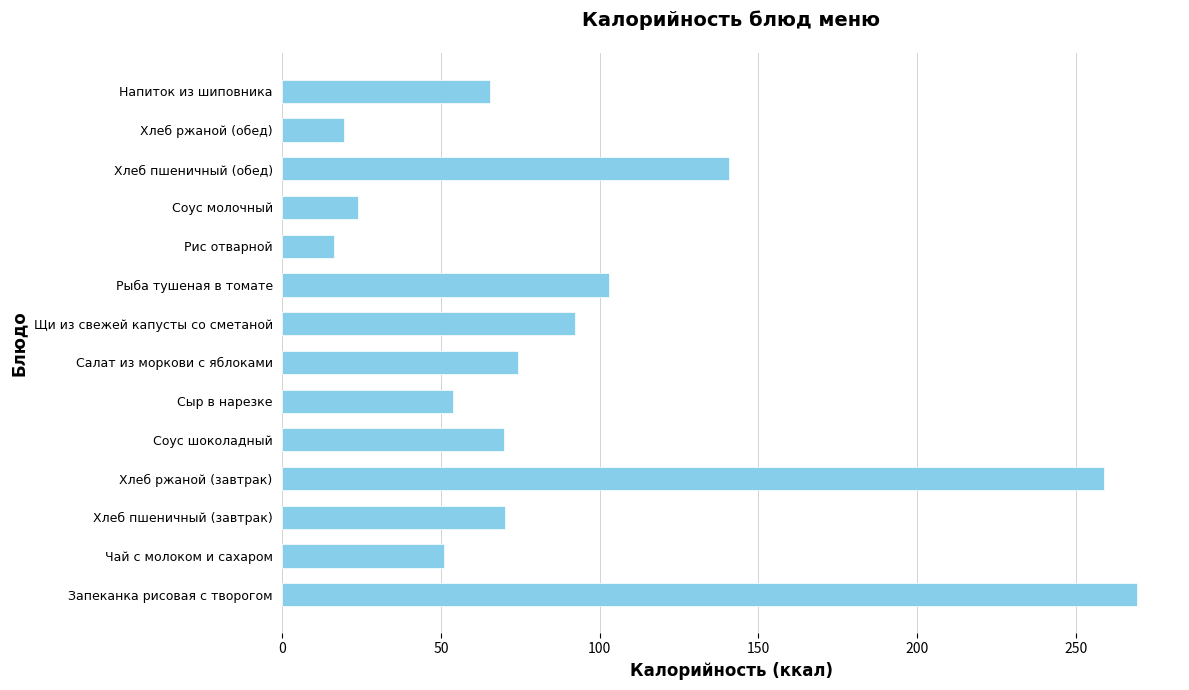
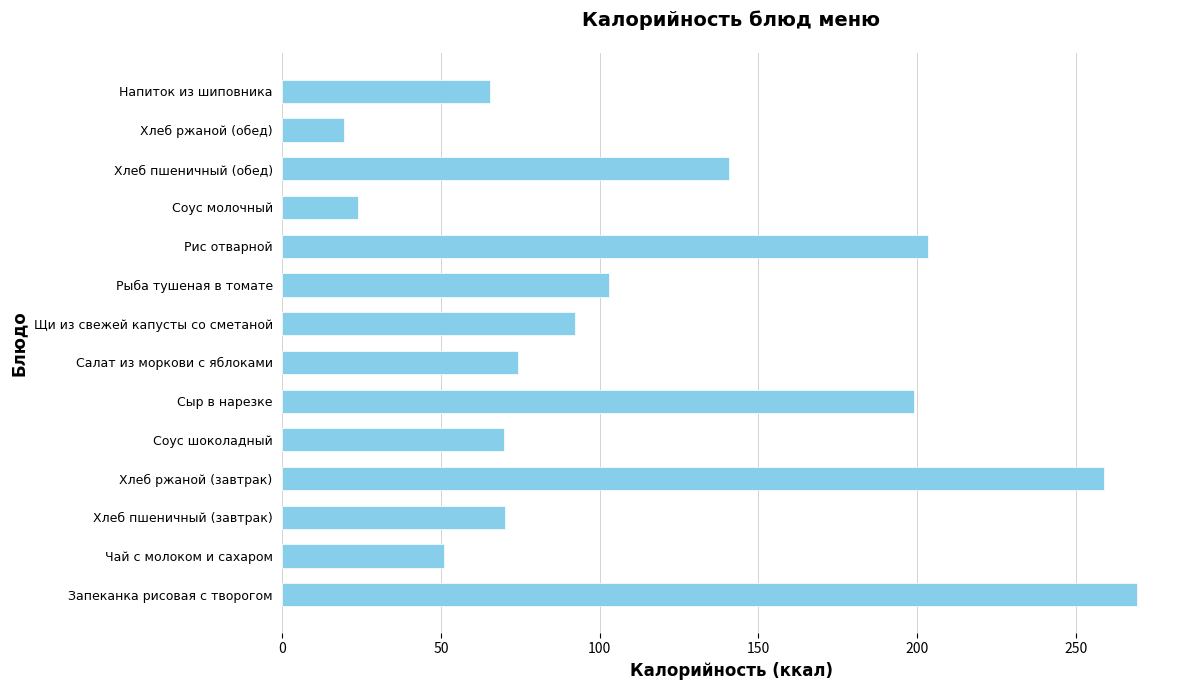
  {
    "Напиток из шиповника": 65,
    "Хлеб ржаной (обед)": 19,
    "Хлеб пшеничный (обед)": 141,
    "Соус молочный": 24,
-   "Рис отварной": 16,
+   "Рис отварной": 204,
    "Рыба тушеная в томате": 103,
    "Щи из свежей капусты со сметаной": 92,
    "Салат из моркови с яблоками": 74,
-   "Сыр в нарезке": 54,
+   "Сыр в нарезке": 199,
    "Соус шоколадный": 70,
    "Хлеб ржаной (завтрак)": 259,
    "Хлеб пшеничный (завтрак)": 70,
    "Чай с молоком и сахаром": 51,
    "Запеканка рисовая с творогом": 269
  }
